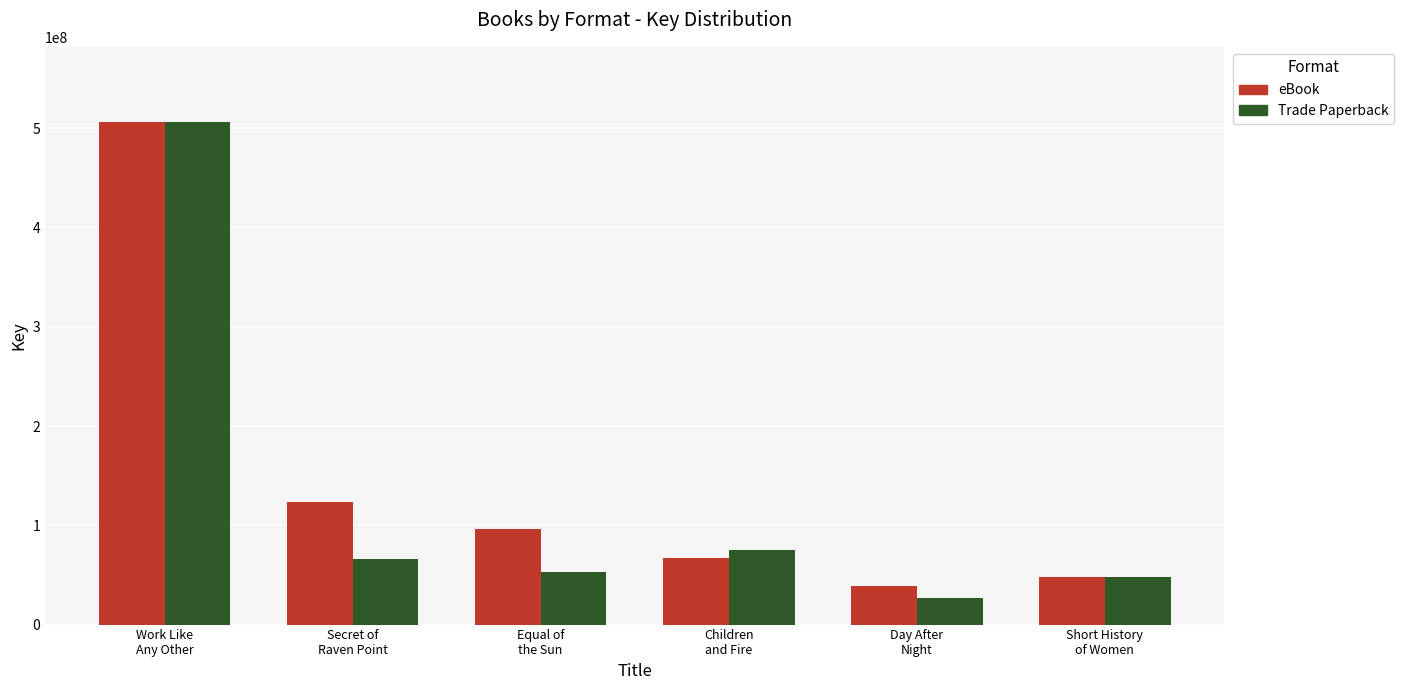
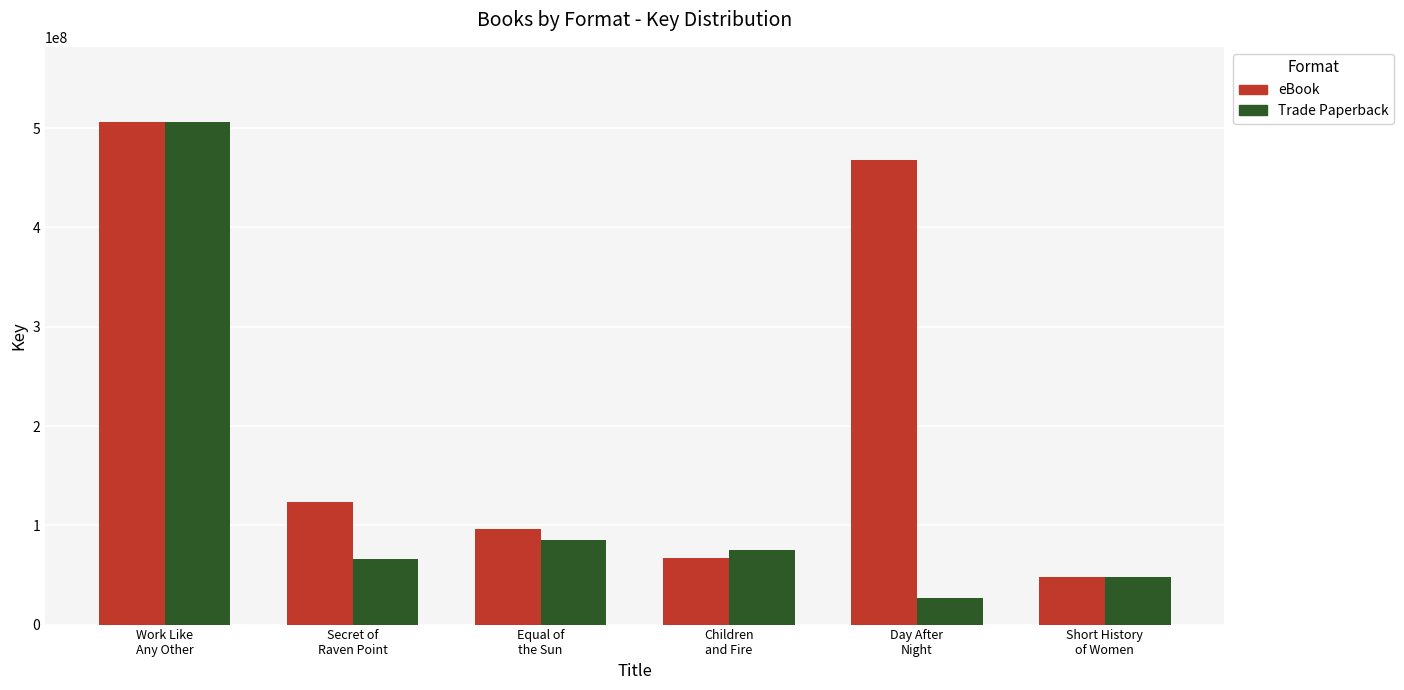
  {
    "eBook": {
      "Work Like Any Other": 510000000,
      "Secret of Raven Point": 120000000,
      "Equal of the Sun": 100000000,
      "Children and Fire": 70000000,
-     "Day After Night": 40000000,
+     "Day After Night": 470000000,
      "Short History of Women": 50000000
    },
    "Trade Paperback": {
      "Work Like Any Other": 510000000,
      "Secret of Raven Point": 70000000,
-     "Equal of the Sun": 50000000,
+     "Equal of the Sun": 90000000,
      "Children and Fire": 80000000,
      "Day After Night": 30000000,
      "Short History of Women": 50000000
    }
  }
